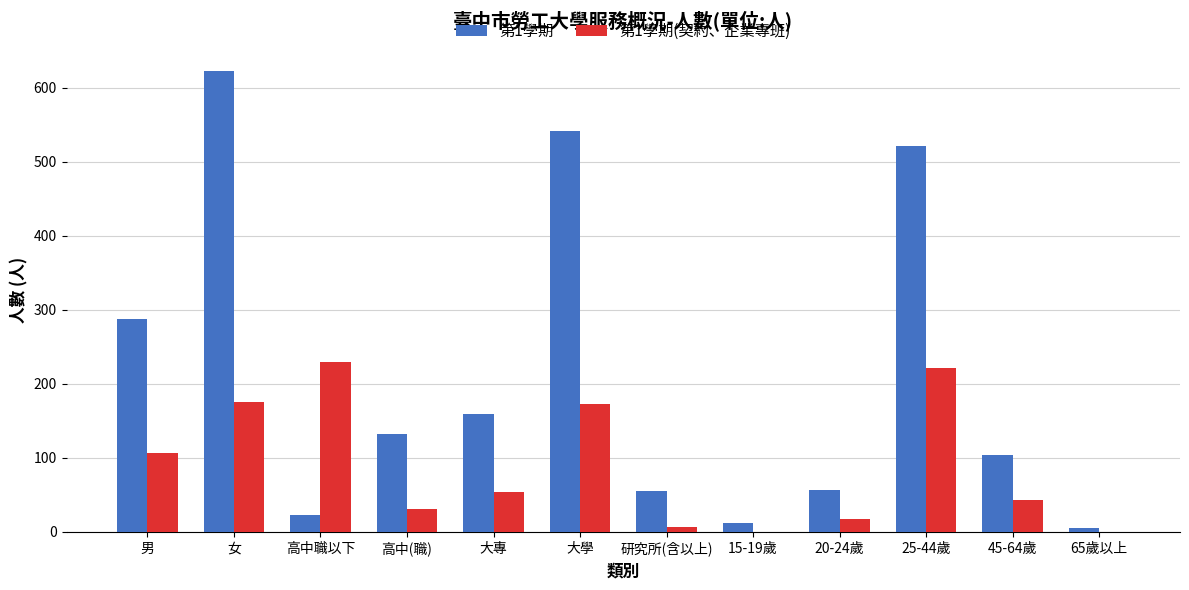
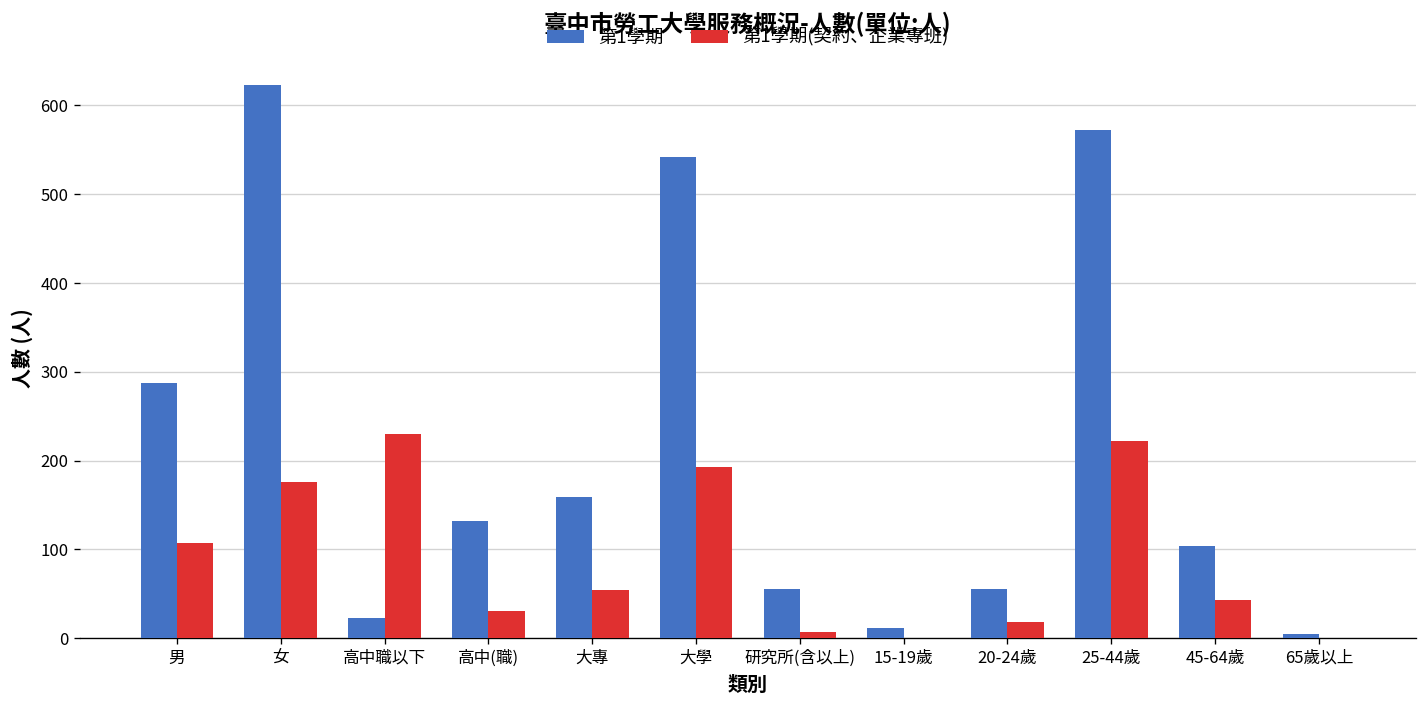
  {
    "第1學期": {
      "男": 290,
      "女": 620,
      "高中職以下": 20,
      "高中(職)": 130,
      "大專": 160,
      "大學": 540,
      "研究所(含以上)": 60,
      "15-19歲": 10,
      "20-24歲": 60,
-     "25-44歲": 520,
+     "25-44歲": 570,
      "45-64歲": 100,
      "65歲以上": 10
    },
    "第1學期(契約、企業專班)": {
      "男": 110,
      "女": 180,
      "高中職以下": 230,
      "高中(職)": 30,
      "大專": 50,
-     "大學": 170,
+     "大學": 190,
      "研究所(含以上)": 10,
      "15-19歲": 0,
      "20-24歲": 20,
      "25-44歲": 220,
      "45-64歲": 40,
      "65歲以上": 0
    }
  }
